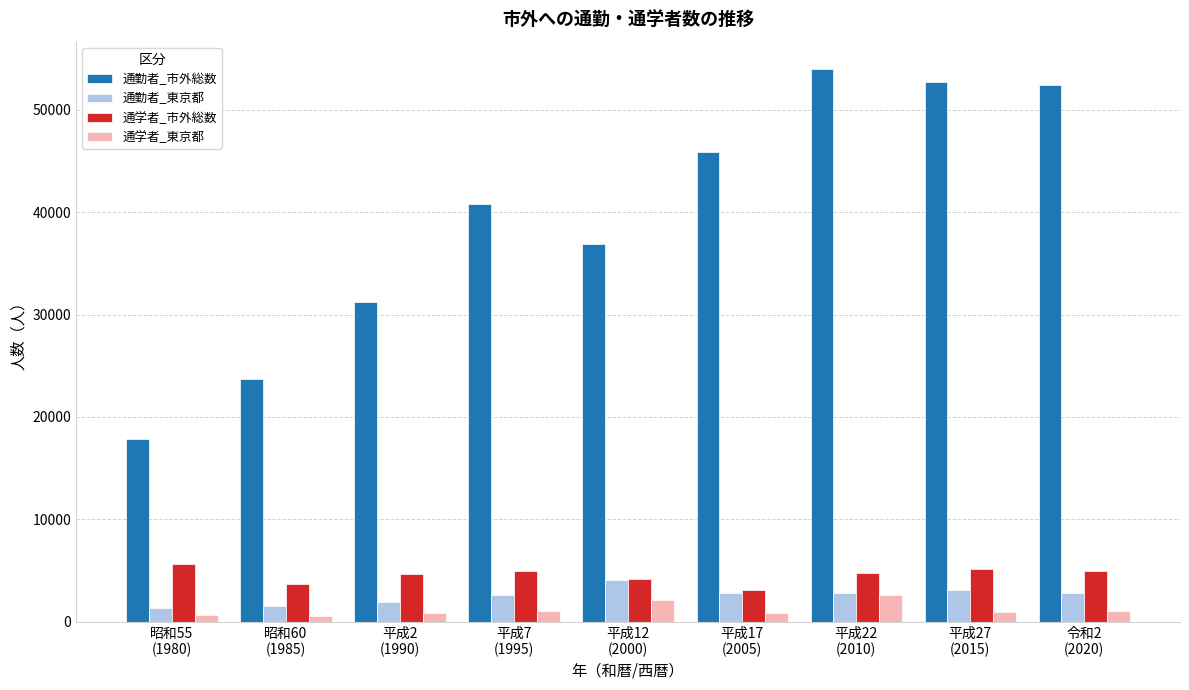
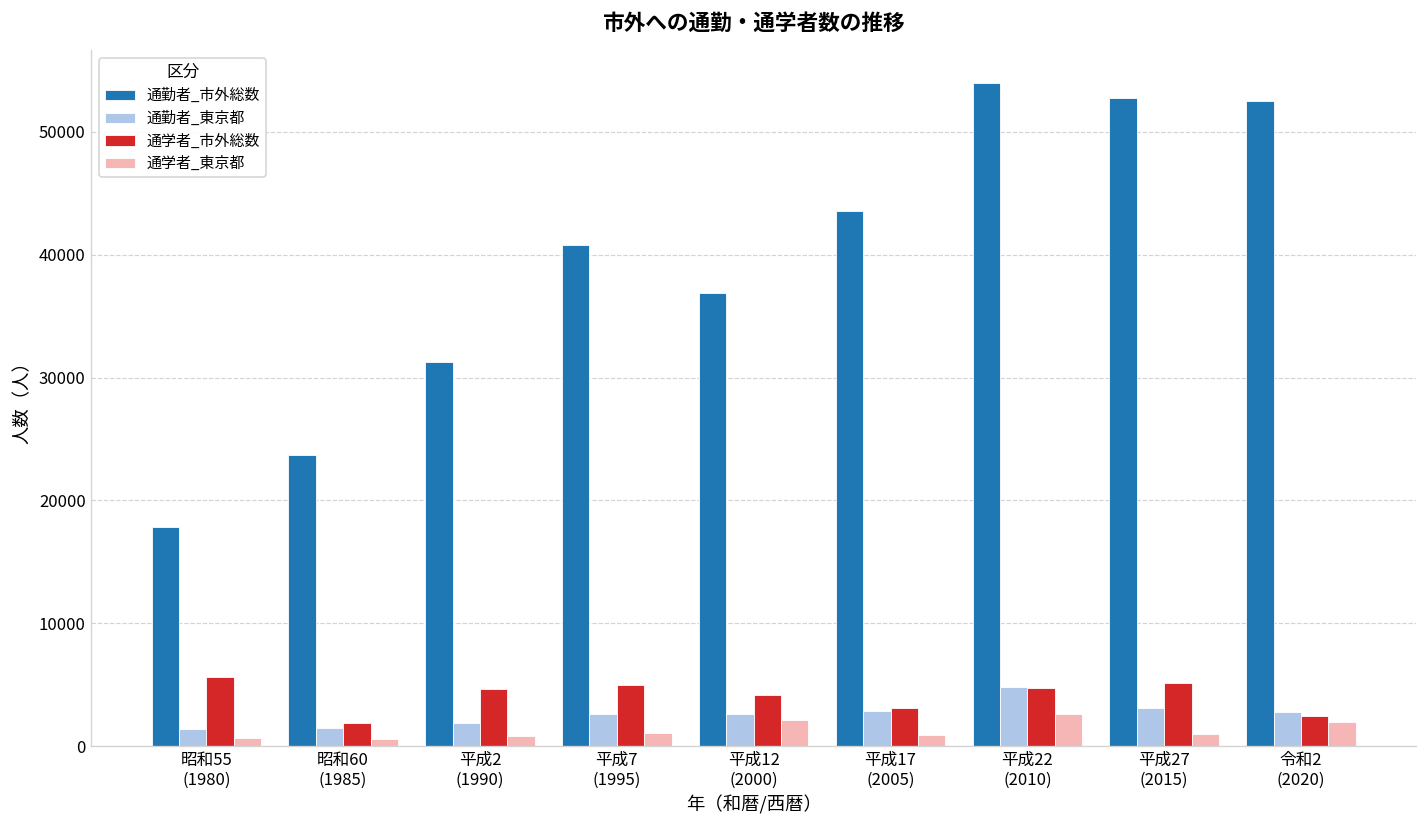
  {
    "通勤者_市外総数": {
      "昭和55 (1980)": 17800,
      "昭和60 (1985)": 23700,
      "平成2 (1990)": 31300,
      "平成7 (1995)": 40800,
      "平成12 (2000)": 36900,
-     "平成17 (2005)": 45900,
+     "平成17 (2005)": 43600,
      "平成22 (2010)": 54000,
      "平成27 (2015)": 52800,
      "令和2 (2020)": 52500
    },
    "通勤者_東京都": {
      "昭和55 (1980)": 1400,
      "昭和60 (1985)": 1500,
      "平成2 (1990)": 1900,
      "平成7 (1995)": 2600,
-     "平成12 (2000)": 4000,
+     "平成12 (2000)": 2600,
      "平成17 (2005)": 2800,
-     "平成22 (2010)": 2800,
+     "平成22 (2010)": 4800,
      "平成27 (2015)": 3100,
      "令和2 (2020)": 2800
    },
    "通学者_市外総数": {
      "昭和55 (1980)": 5600,
-     "昭和60 (1985)": 3700,
+     "昭和60 (1985)": 1900,
      "平成2 (1990)": 4700,
      "平成7 (1995)": 5000,
      "平成12 (2000)": 4200,
      "平成17 (2005)": 3100,
      "平成22 (2010)": 4700,
      "平成27 (2015)": 5200,
-     "令和2 (2020)": 4900
+     "令和2 (2020)": 2500
    },
    "通学者_東京都": {
      "昭和55 (1980)": 600,
      "昭和60 (1985)": 600,
      "平成2 (1990)": 900,
      "平成7 (1995)": 1000,
      "平成12 (2000)": 2100,
      "平成17 (2005)": 900,
      "平成22 (2010)": 2600,
      "平成27 (2015)": 1000,
-     "令和2 (2020)": 1000
+     "令和2 (2020)": 2000
    }
  }
